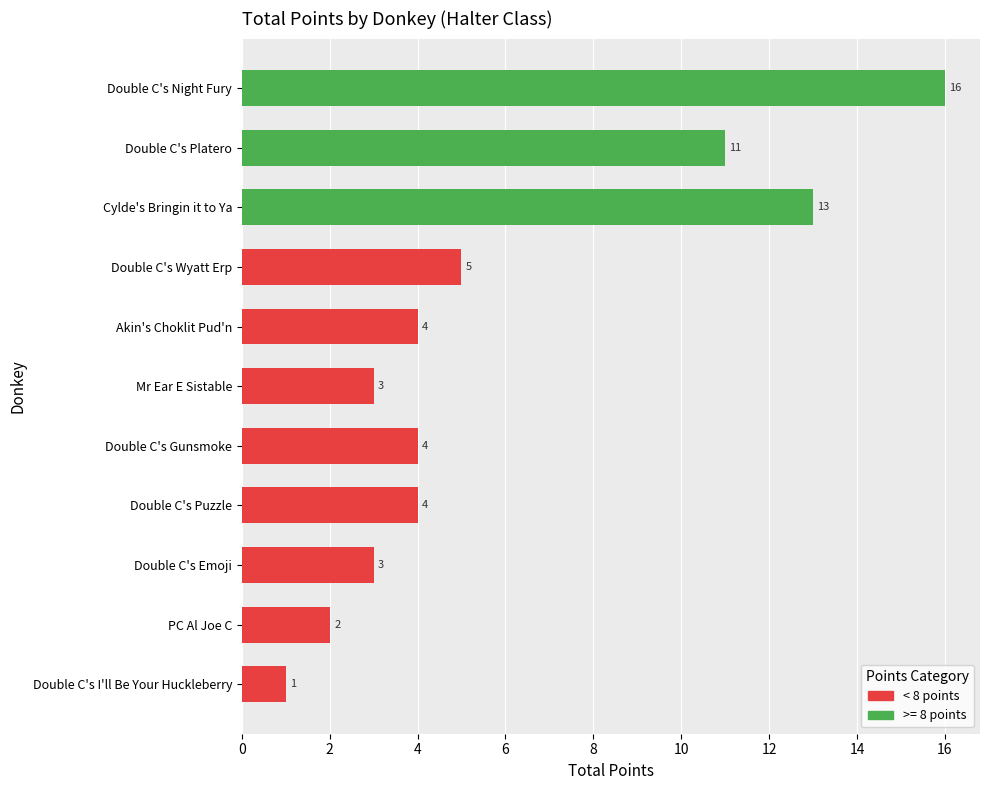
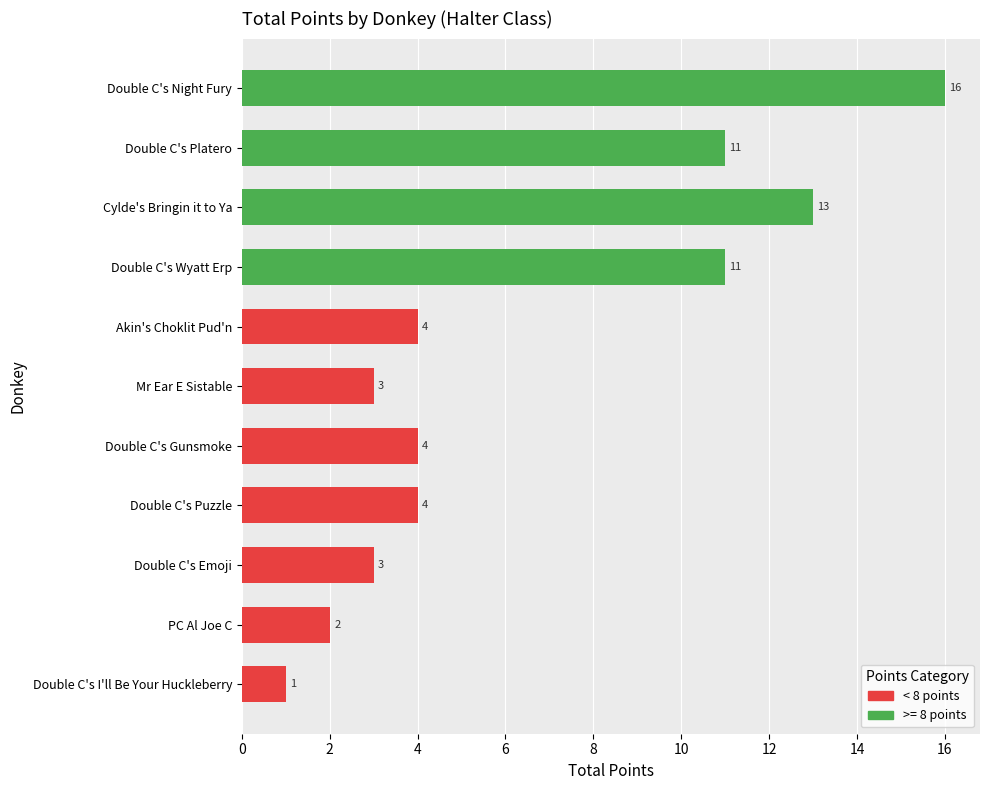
  {
    "Double C's Night Fury": 16,
    "Double C's Platero": 11,
    "Cylde's Bringin it to Ya": 13,
-   "Double C's Wyatt Erp": 5,
+   "Double C's Wyatt Erp": 11,
    "Akin's Choklit Pud'n": 4,
    "Mr Ear E Sistable": 3,
    "Double C's Gunsmoke": 4,
    "Double C's Puzzle": 4,
    "Double C's Emoji": 3,
    "PC Al Joe C": 2,
    "Double C's I'll Be Your Huckleberry": 1
  }
